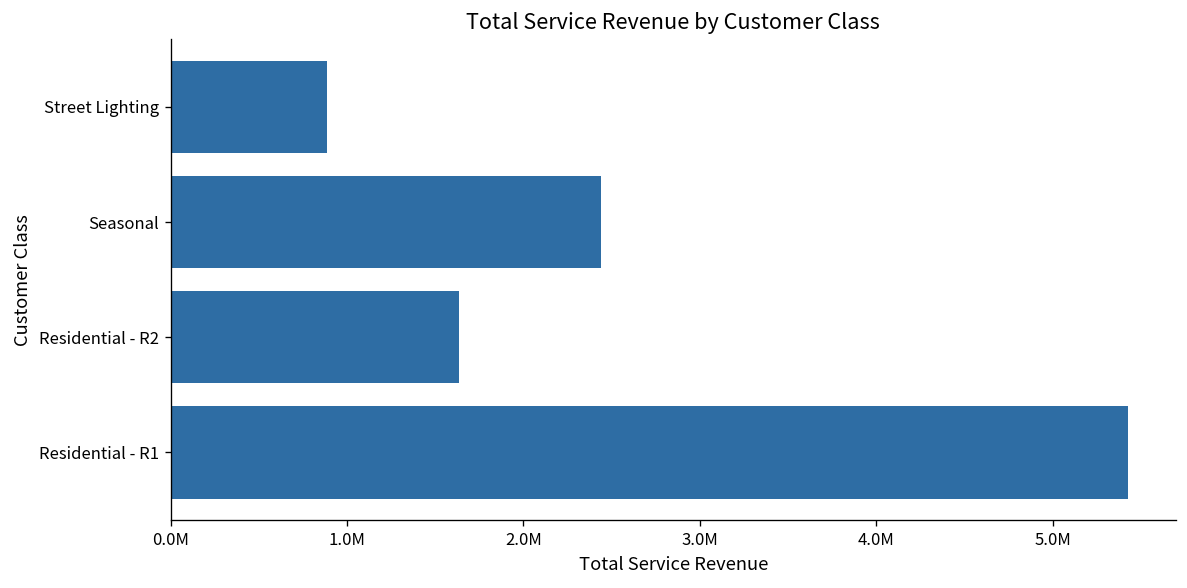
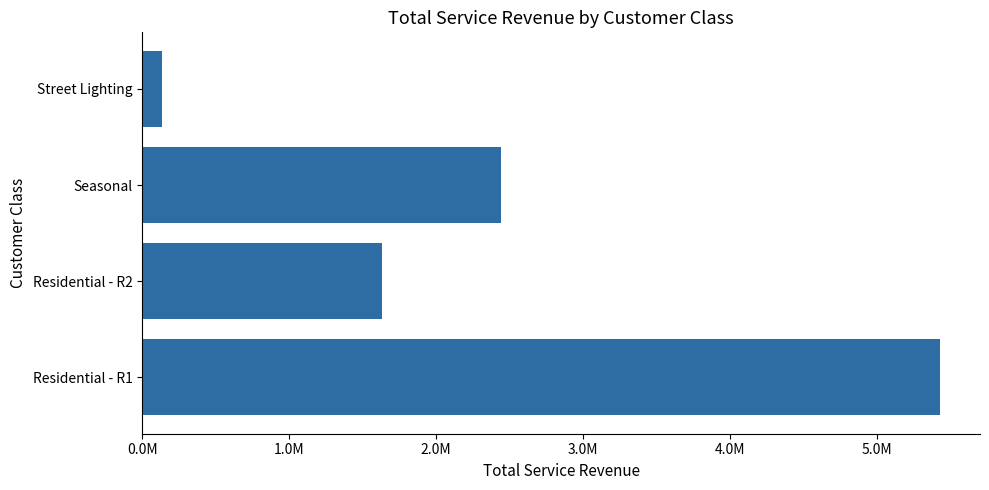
  {
-   "Street Lighting": 890000,
+   "Street Lighting": 140000,
    "Seasonal": 2440000,
    "Residential - R2": 1630000,
    "Residential - R1": 5430000
  }
